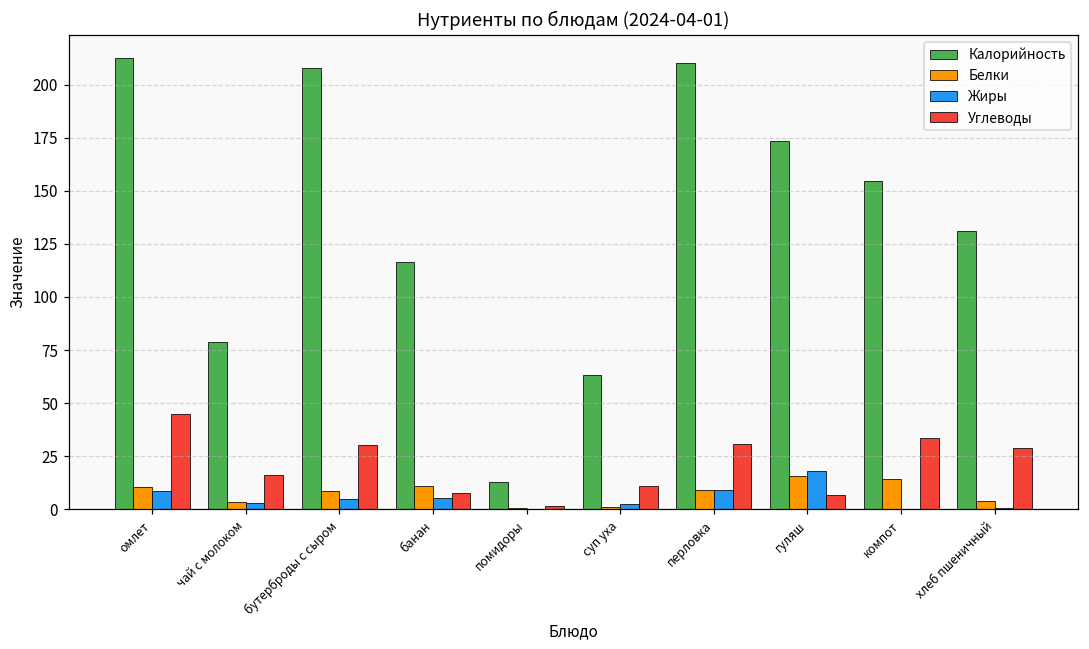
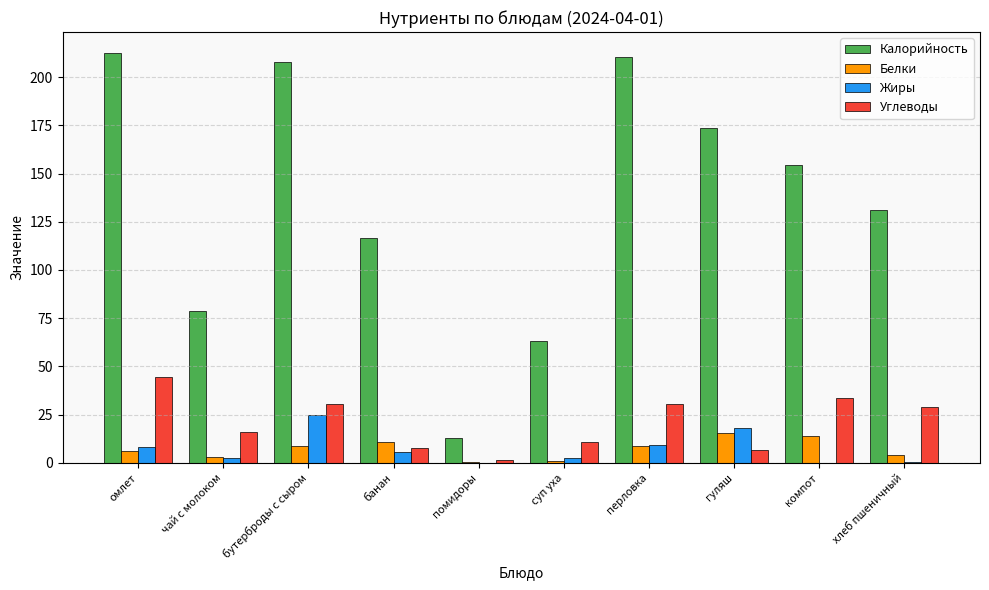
  {
    "Калорийность": {
      "омлет": 213,
      "чай с молоком": 79,
      "бутерброды с сыром": 208,
      "банан": 117,
      "помидоры": 13,
      "суп уха": 63,
      "перловка": 211,
      "гуляш": 174,
      "компот": 155,
      "хлеб пшеничный": 131
    },
    "Белки": {
-     "омлет": 11,
+     "омлет": 6,
      "чай с молоком": 3,
      "бутерброды с сыром": 9,
      "банан": 11,
      "перловка": 9,
      "гуляш": 15,
      "компот": 14,
      "хлеб пшеничный": 4
    },
    "Жиры": {
      "омлет": 8,
      "чай с молоком": 3,
-     "бутерброды с сыром": 5,
+     "бутерброды с сыром": 25,
      "банан": 5,
      "суп уха": 3,
      "перловка": 9,
      "гуляш": 18
    },
    "Углеводы": {
      "омлет": 45,
      "чай с молоком": 16,
      "бутерброды с сыром": 30,
      "банан": 8,
      "помидоры": 2,
      "суп уха": 11,
      "перловка": 31,
      "гуляш": 7,
      "компот": 34,
      "хлеб пшеничный": 29
    }
  }
